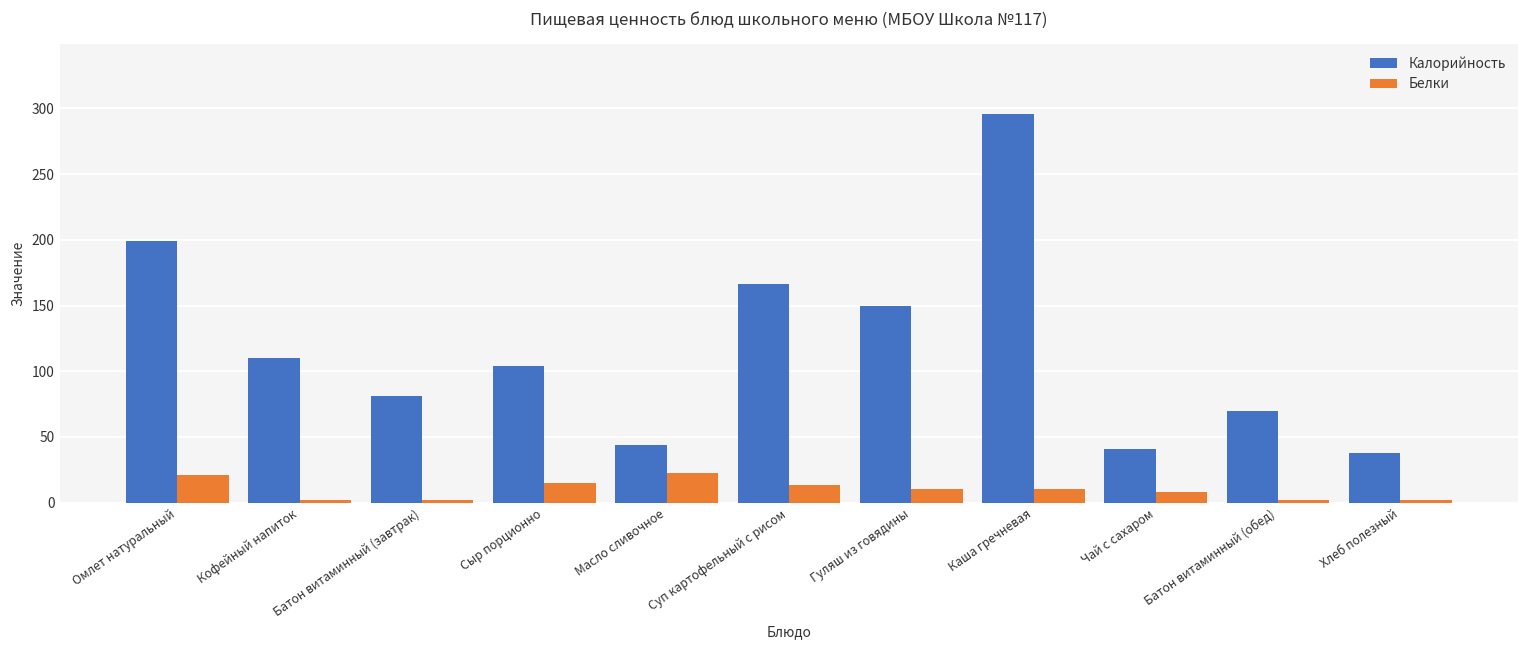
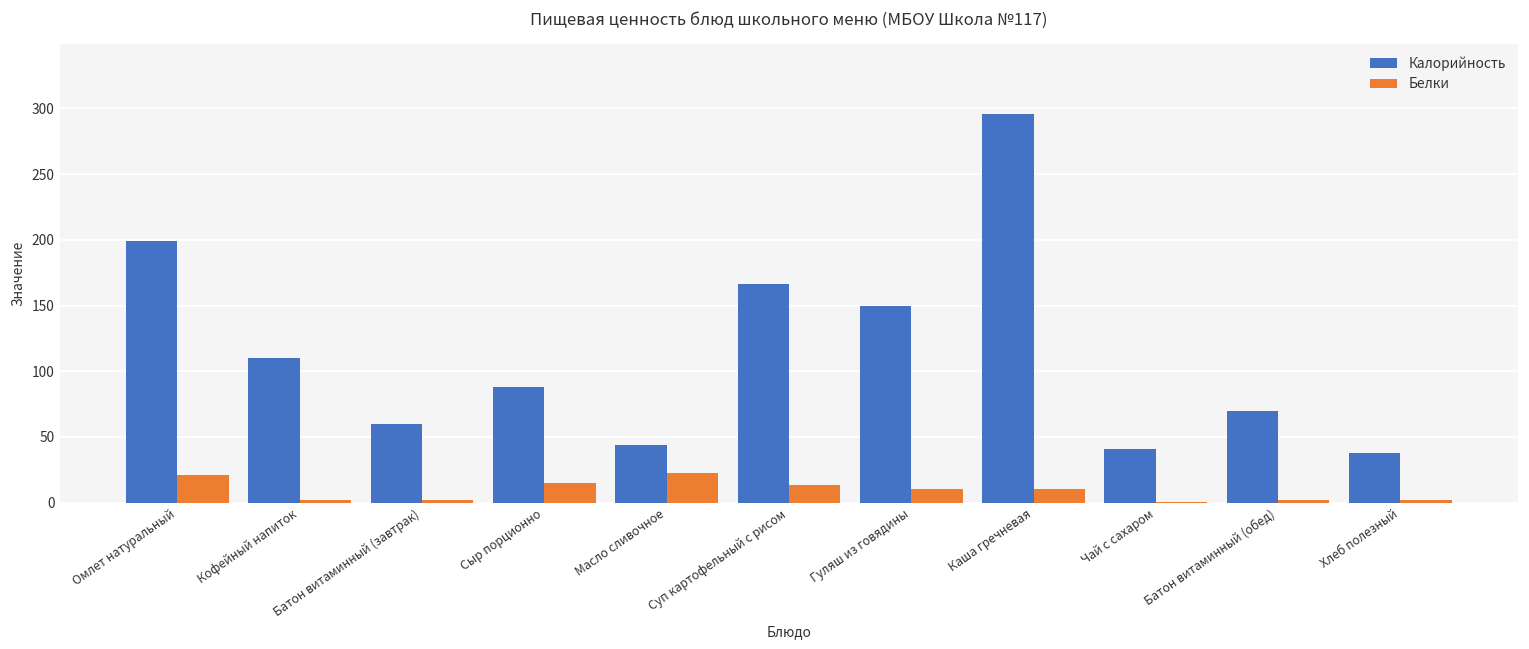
  {
    "Калорийность": {
      "Омлет натуральный": 199,
      "Кофейный напиток": 110,
-     "Батон витаминный (завтрак)": 81,
-     "Сыр порционно": 104,
+     "Батон витаминный (завтрак)": 60,
+     "Сыр порционно": 88,
      "Масло сливочное": 44,
      "Суп картофельный с рисом": 166,
      "Гуляш из говядины": 150,
      "Каша гречневая": 296,
      "Чай с сахаром": 41,
      "Батон витаминный (обед)": 70,
      "Хлеб полезный": 38
    },
    "Белки": {
      "Омлет натуральный": 21,
      "Кофейный напиток": 2,
      "Батон витаминный (завтрак)": 2,
      "Сыр порционно": 15,
      "Масло сливочное": 23,
      "Суп картофельный с рисом": 14,
      "Гуляш из говядины": 11,
      "Каша гречневая": 10,
-     "Чай с сахаром": 8
+     "Чай с сахаром": 0
    }
  }
